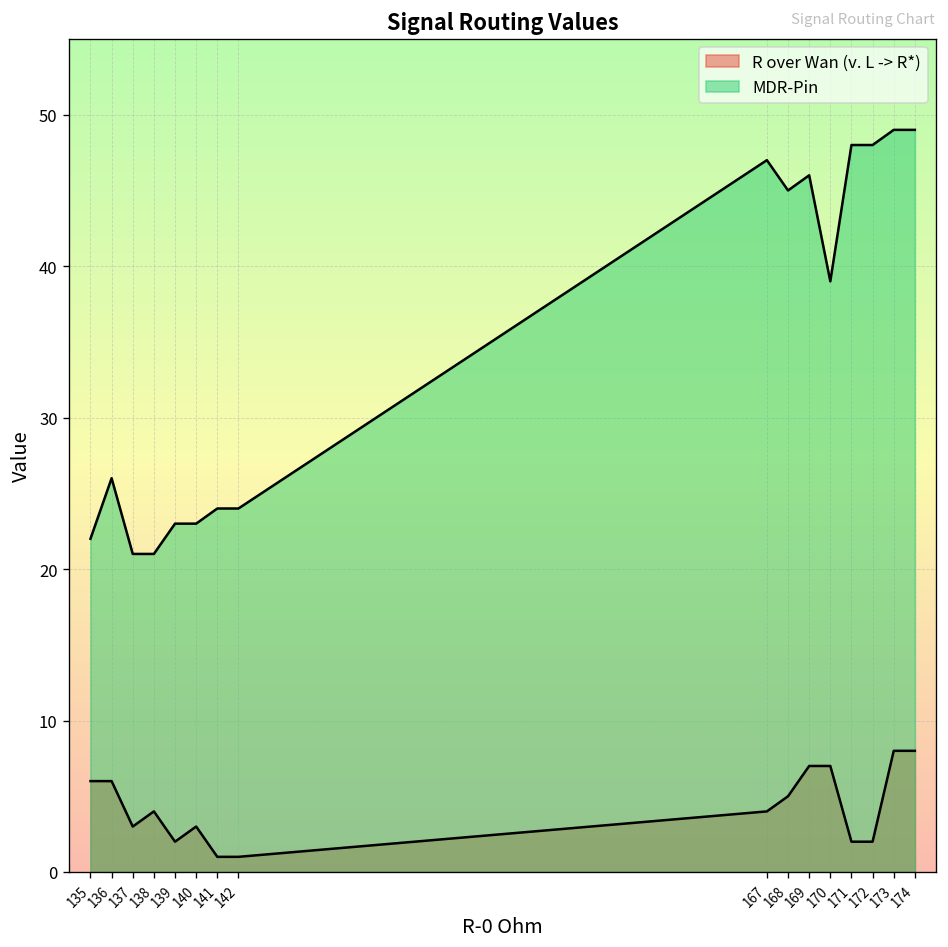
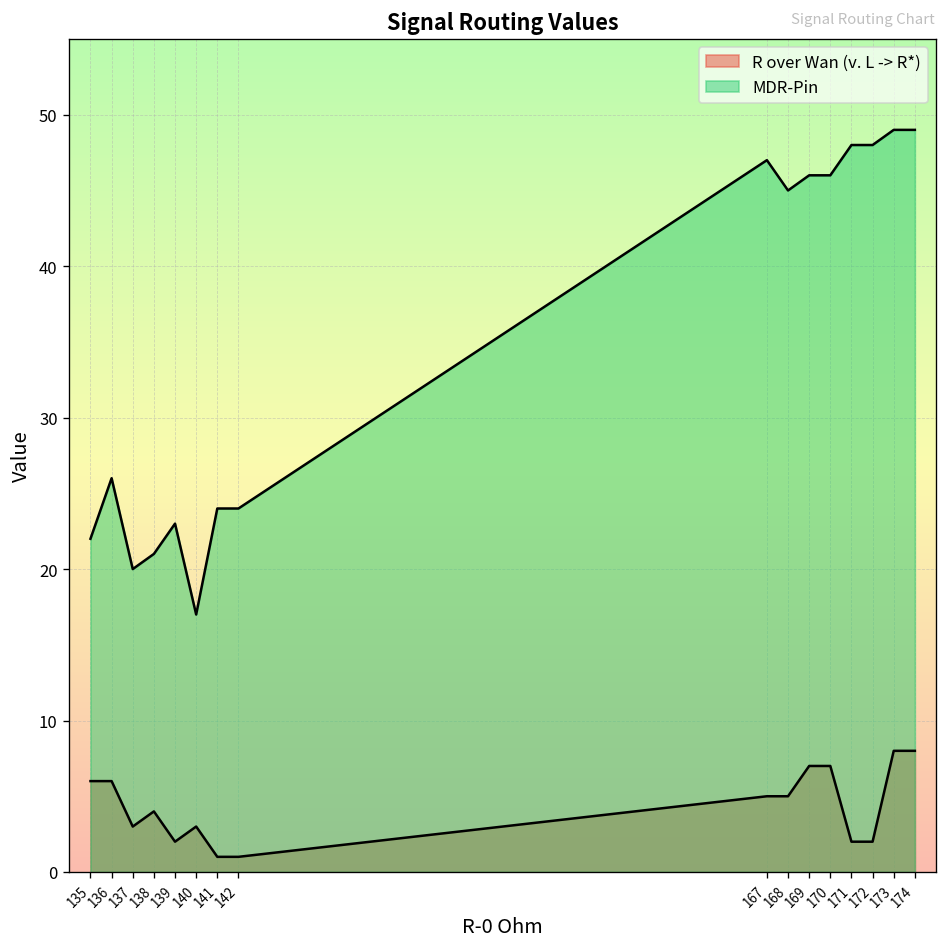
  {
    "R over Wan (v. L -> R*)": {
      "135": 6,
      "136": 6,
      "137": 3,
      "138": 4,
      "139": 2,
      "140": 3,
      "141": 1,
      "142": 1,
-     "167": 4,
+     "167": 5,
      "168": 5,
      "169": 7,
      "170": 7,
      "171": 2,
      "172": 2,
      "173": 8,
      "174": 8
    },
    "MDR-Pin": {
      "135": 22,
      "136": 26,
-     "137": 21,
+     "137": 20,
      "138": 21,
      "139": 23,
-     "140": 23,
+     "140": 17,
      "141": 24,
      "142": 24,
      "167": 47,
      "168": 45,
      "169": 46,
-     "170": 39,
+     "170": 46,
      "171": 48,
      "172": 48,
      "173": 49,
      "174": 49
    }
  }
